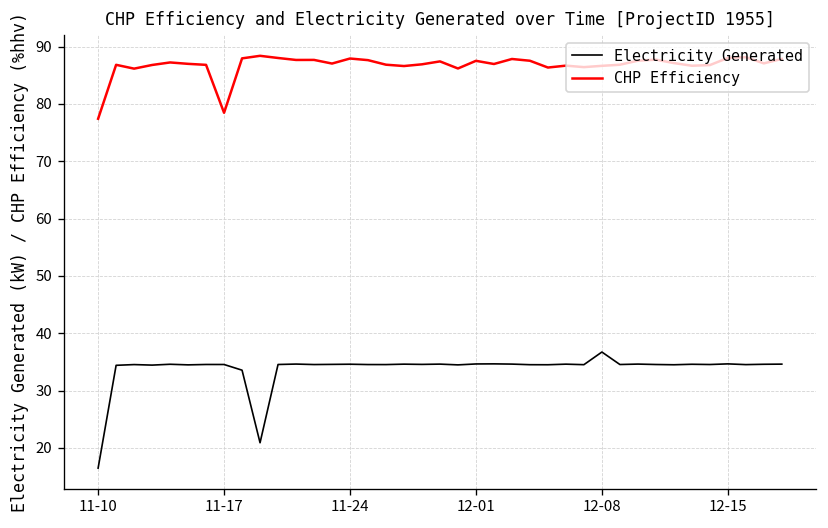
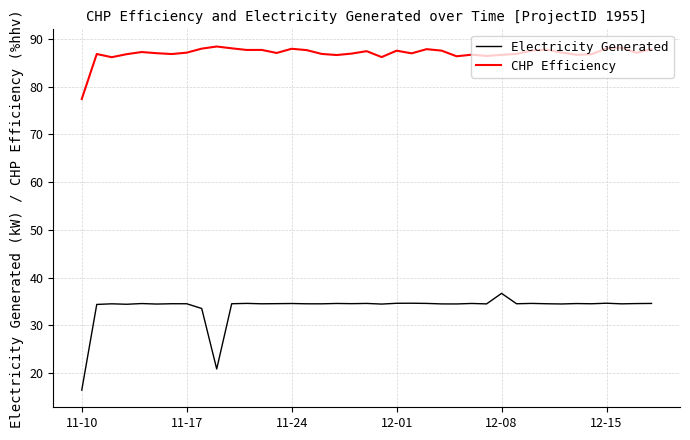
  {
    "Electricity Generated": {
      "11-10": 16,
      "11-17": 35,
      "11-24": 35,
      "12-01": 35,
      "12-08": 37,
      "12-15": 35
    },
    "CHP Efficiency": {
      "11-10": 77,
-     "11-17": 78,
+     "11-17": 87,
      "11-24": 88,
      "12-01": 88
    }
  }
